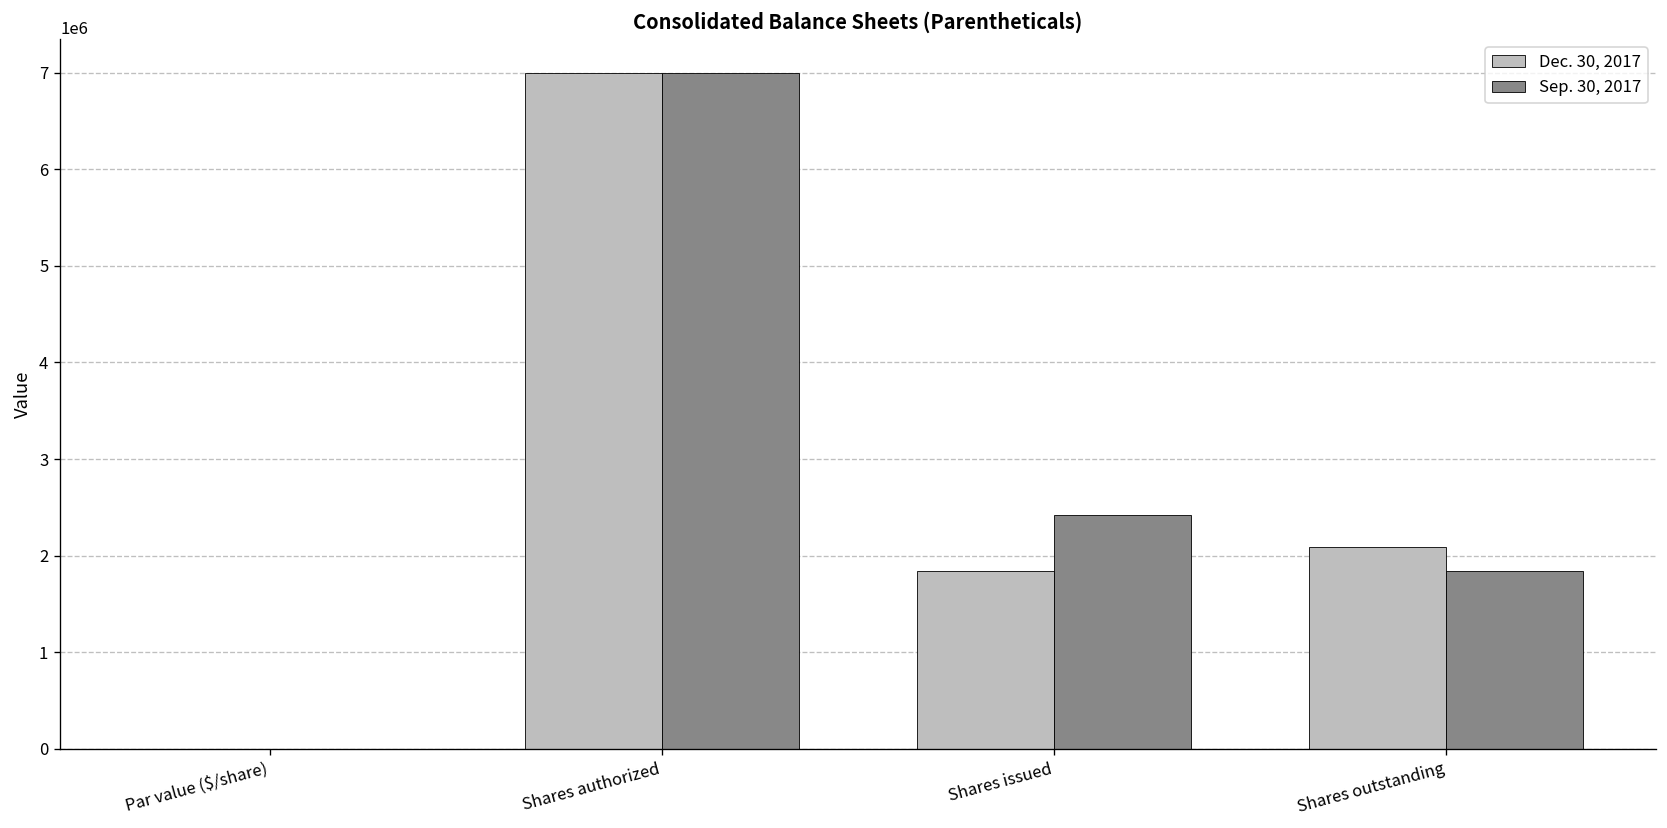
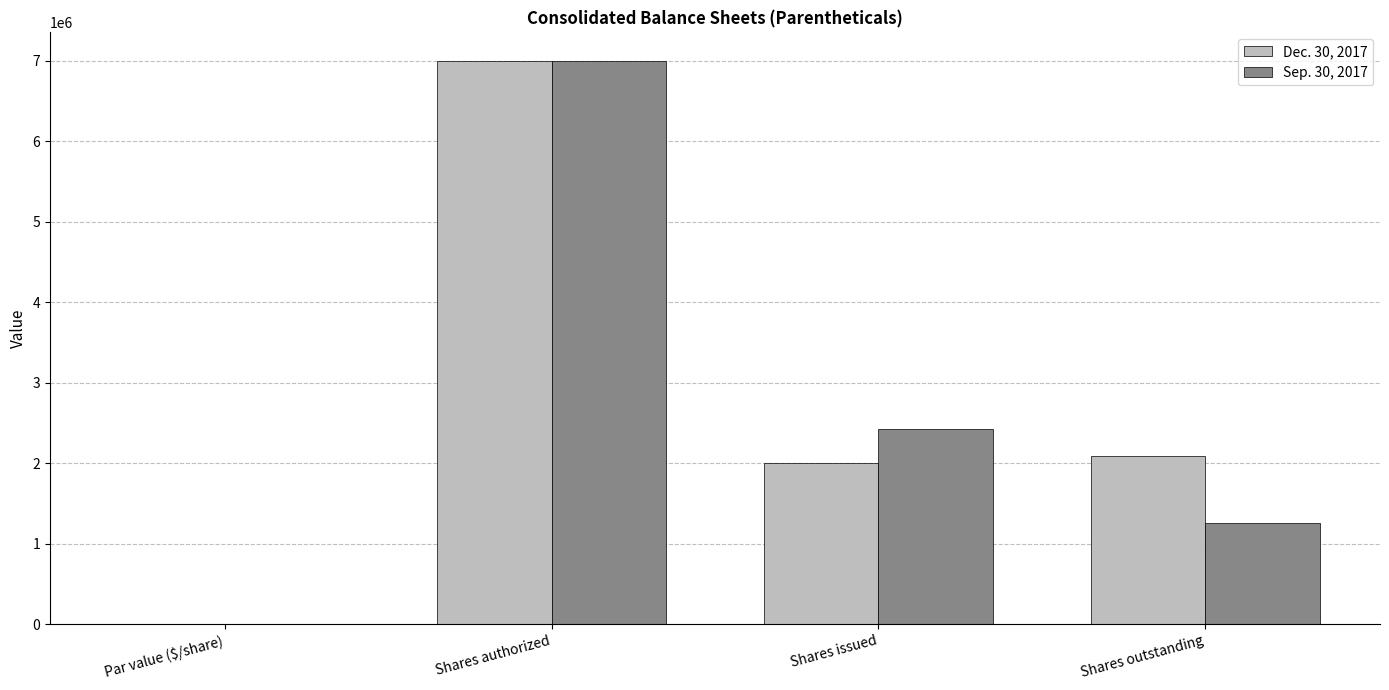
  {
    "Dec. 30, 2017": {
      "Shares authorized": 7000000,
-     "Shares issued": 1800000,
+     "Shares issued": 2000000,
      "Shares outstanding": 2100000
    },
    "Sep. 30, 2017": {
      "Shares authorized": 7000000,
      "Shares issued": 2400000,
-     "Shares outstanding": 1800000
+     "Shares outstanding": 1300000
    }
  }
